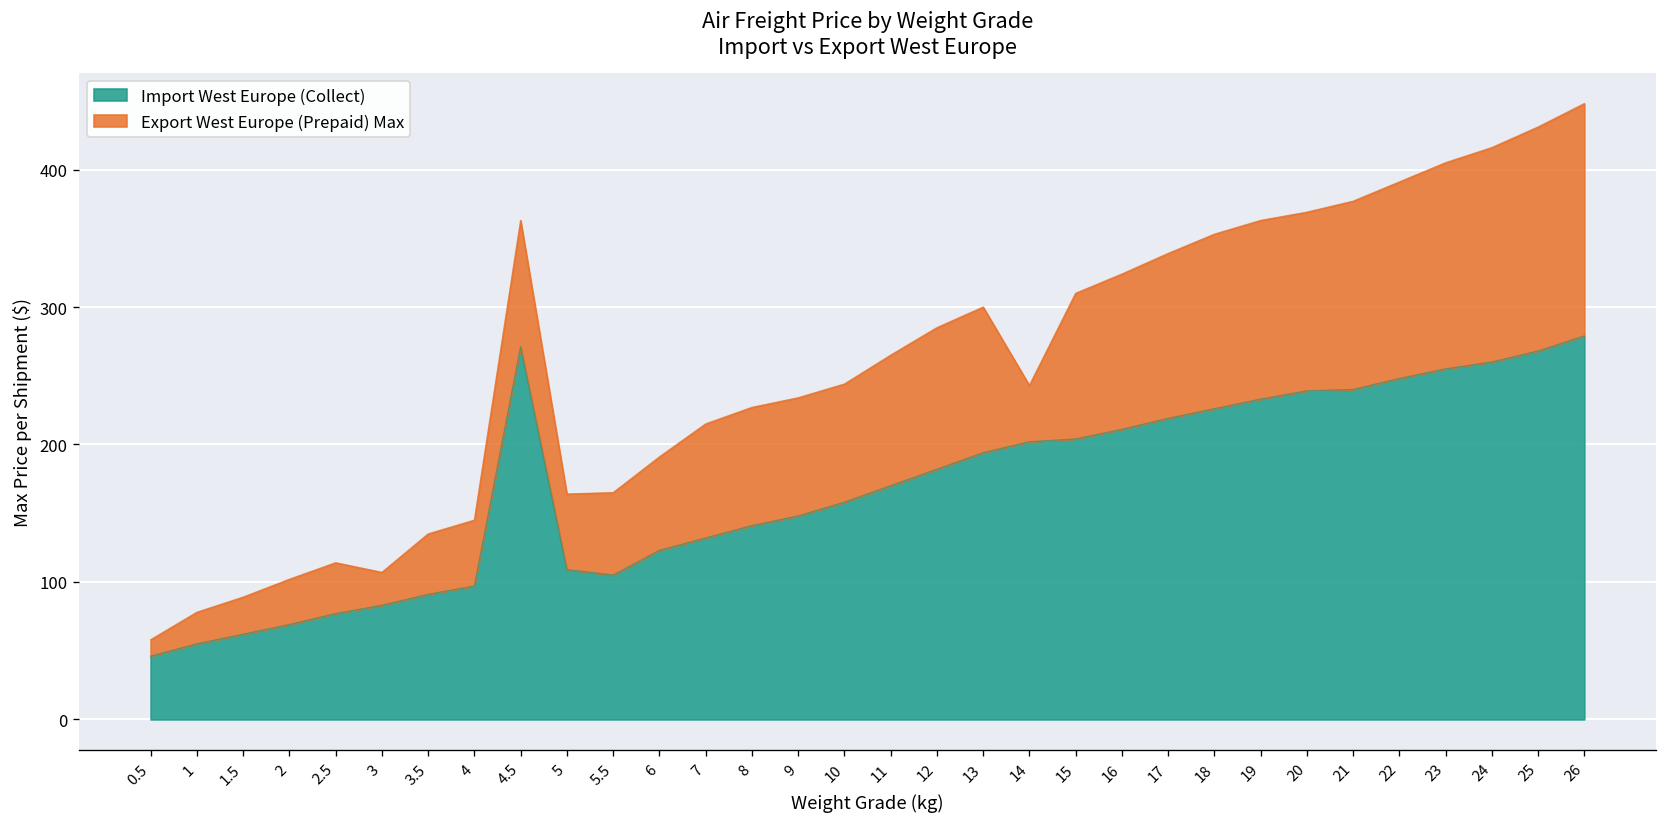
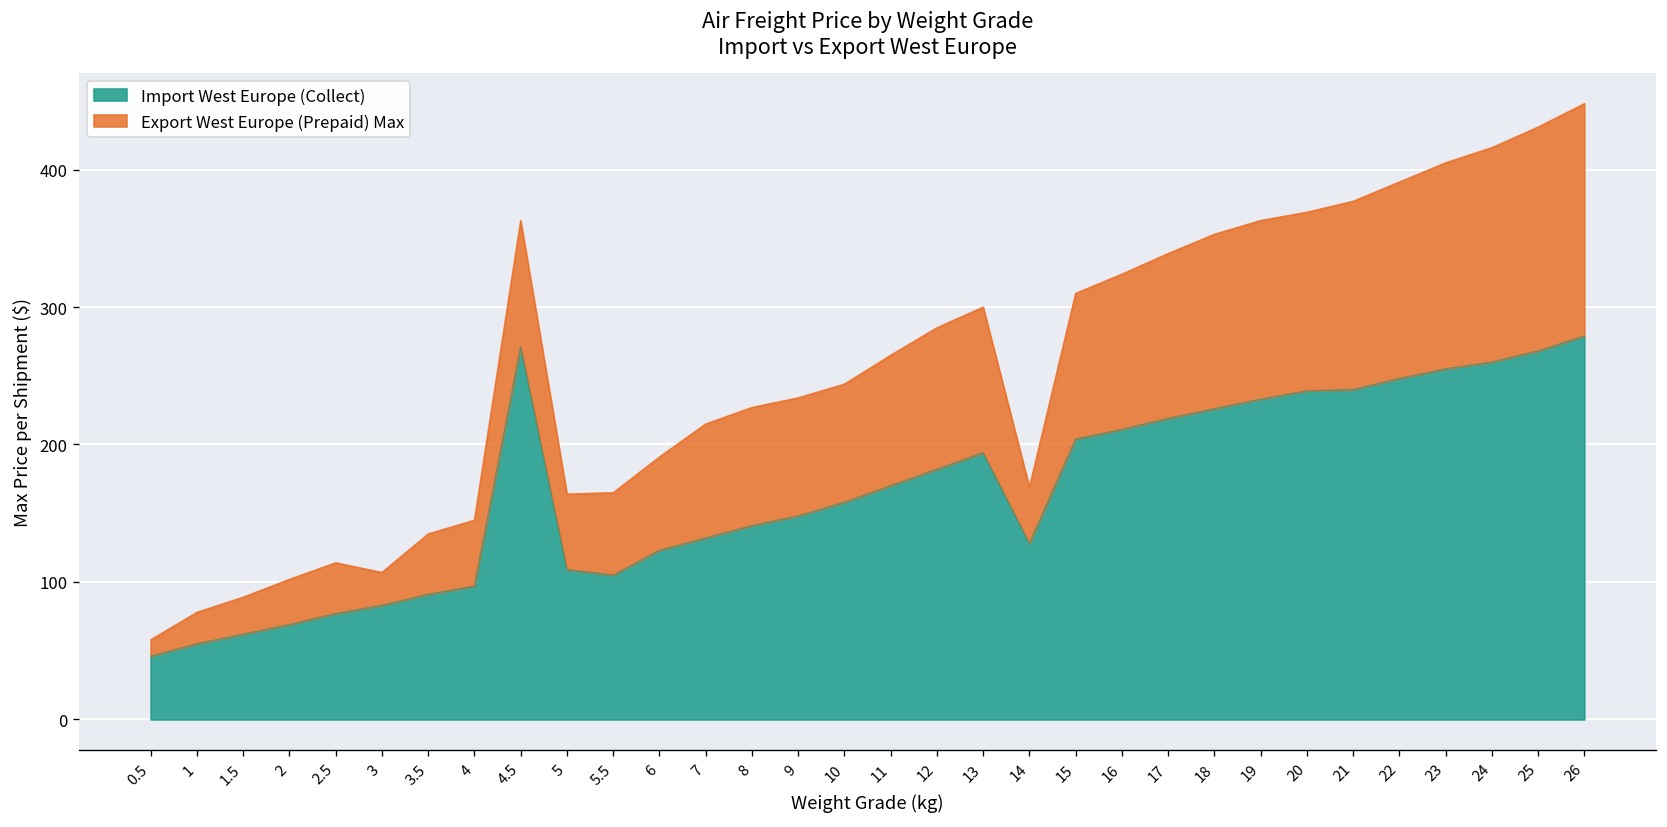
  {
    "Import West Europe (Collect)": {
      "0.5": 46,
      "1": 55,
      "1.5": 62,
      "2": 69,
      "2.5": 77,
      "3": 83,
      "3.5": 91,
      "4": 97,
      "4.5": 271,
      "5": 109,
      "5.5": 105,
      "6": 123,
      "7": 132,
      "8": 141,
      "9": 148,
      "10": 158,
      "11": 170,
      "12": 182,
      "13": 194,
-     "14": 202,
+     "14": 128,
      "15": 204,
      "16": 211,
      "17": 219,
      "18": 226,
      "19": 233,
      "20": 239,
      "21": 240,
      "22": 248,
      "23": 255,
      "24": 260,
      "25": 268,
      "26": 279
    },
    "Export West Europe (Prepaid) Max": {
      "0.5": 12,
      "1": 23,
      "1.5": 27,
      "2": 33,
      "2.5": 37,
      "3": 24,
      "3.5": 44,
      "4": 48,
      "4.5": 92,
      "5": 55,
      "5.5": 60,
      "6": 68,
      "7": 83,
      "8": 86,
      "9": 86,
      "10": 86,
      "11": 95,
      "12": 103,
      "13": 106,
      "14": 41,
      "15": 106,
      "16": 113,
      "17": 120,
      "18": 127,
      "19": 130,
      "20": 130,
      "21": 137,
      "22": 143,
      "23": 150,
      "24": 156,
      "25": 163,
      "26": 169
    }
  }
